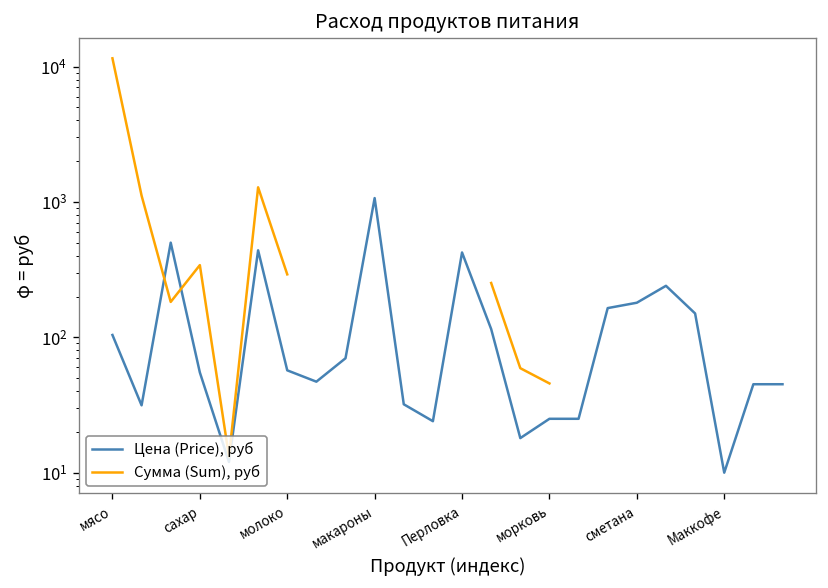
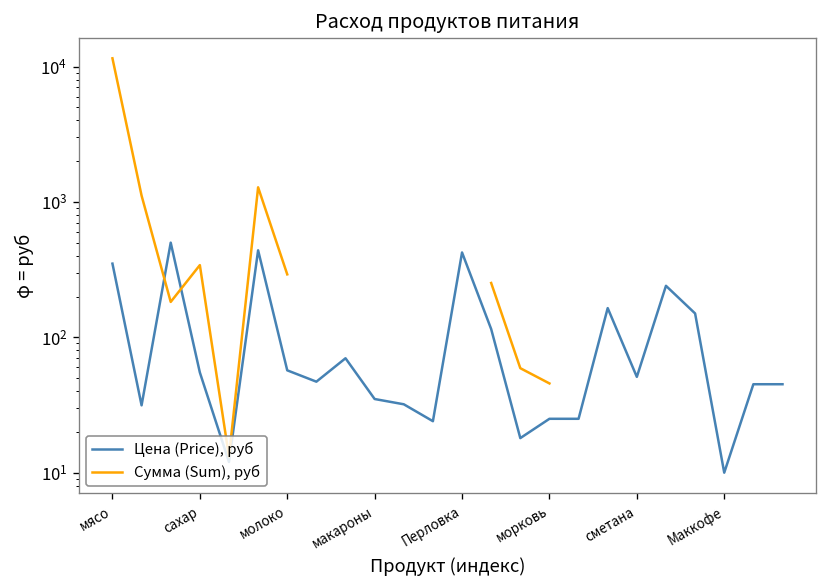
  {
    "Цена (Price), руб": {
-     "мясо": 100,
+     "мясо": 350,
      "сахар": 60,
      "молоко": 60,
-     "макароны": 1100,
+     "макароны": 35,
      "Перловка": 420,
      "морковь": 25,
-     "сметана": 180,
+     "сметана": 50,
      "Маккофе": 10
    },
    "Сумма (Sum), руб": {
      "мясо": 11000,
      "сахар": 340,
      "молоко": 290,
      "макароны": 500,
      "морковь": 46
    }
  }
